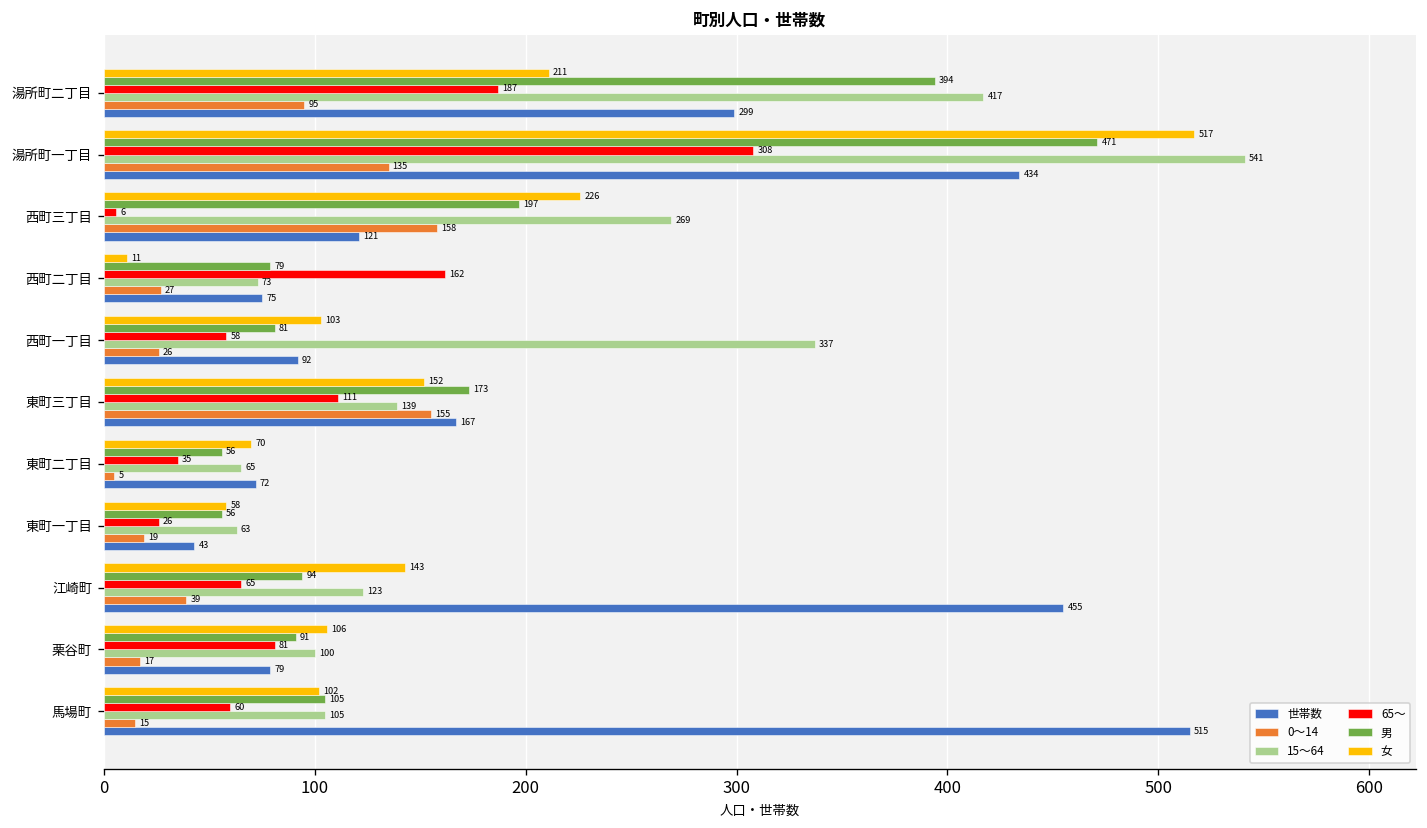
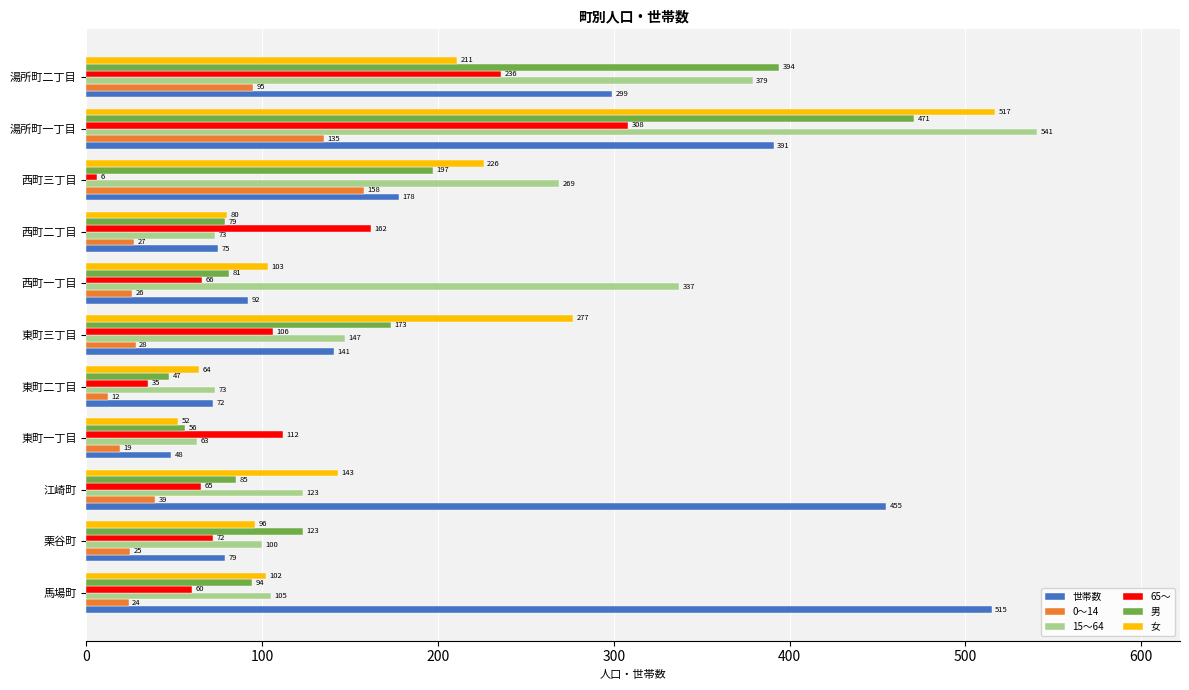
  {
    "世帯数": {
      "湯所町二丁目": 299,
-     "湯所町一丁目": 434,
-     "西町三丁目": 121,
+     "湯所町一丁目": 391,
+     "西町三丁目": 178,
      "西町二丁目": 75,
      "西町一丁目": 92,
-     "東町三丁目": 167,
+     "東町三丁目": 141,
      "東町二丁目": 72,
-     "東町一丁目": 43,
+     "東町一丁目": 48,
      "江崎町": 455,
      "栗谷町": 79,
      "馬場町": 515
    },
    "0～14": {
      "湯所町二丁目": 95,
      "湯所町一丁目": 135,
      "西町三丁目": 158,
      "西町二丁目": 27,
      "西町一丁目": 26,
-     "東町三丁目": 155,
-     "東町二丁目": 5,
+     "東町三丁目": 28,
+     "東町二丁目": 12,
      "東町一丁目": 19,
      "江崎町": 39,
-     "栗谷町": 17,
-     "馬場町": 15
+     "栗谷町": 25,
+     "馬場町": 24
    },
    "15～64": {
-     "湯所町二丁目": 417,
+     "湯所町二丁目": 379,
      "湯所町一丁目": 541,
      "西町三丁目": 269,
      "西町二丁目": 73,
      "西町一丁目": 337,
-     "東町三丁目": 139,
-     "東町二丁目": 65,
+     "東町三丁目": 147,
+     "東町二丁目": 73,
      "東町一丁目": 63,
      "江崎町": 123,
      "栗谷町": 100,
      "馬場町": 105
    },
    "65～": {
-     "湯所町二丁目": 187,
+     "湯所町二丁目": 236,
      "湯所町一丁目": 308,
      "西町三丁目": 6,
      "西町二丁目": 162,
-     "西町一丁目": 58,
-     "東町三丁目": 111,
+     "西町一丁目": 66,
+     "東町三丁目": 106,
      "東町二丁目": 35,
-     "東町一丁目": 26,
+     "東町一丁目": 112,
      "江崎町": 65,
-     "栗谷町": 81,
+     "栗谷町": 72,
      "馬場町": 60
    },
    "男": {
      "湯所町二丁目": 394,
      "湯所町一丁目": 471,
      "西町三丁目": 197,
      "西町二丁目": 79,
      "西町一丁目": 81,
      "東町三丁目": 173,
-     "東町二丁目": 56,
+     "東町二丁目": 47,
      "東町一丁目": 56,
-     "江崎町": 94,
-     "栗谷町": 91,
-     "馬場町": 105
+     "江崎町": 85,
+     "栗谷町": 123,
+     "馬場町": 94
    },
    "女": {
      "湯所町二丁目": 211,
      "湯所町一丁目": 517,
      "西町三丁目": 226,
-     "西町二丁目": 11,
+     "西町二丁目": 80,
      "西町一丁目": 103,
-     "東町三丁目": 152,
-     "東町二丁目": 70,
-     "東町一丁目": 58,
+     "東町三丁目": 277,
+     "東町二丁目": 64,
+     "東町一丁目": 52,
      "江崎町": 143,
-     "栗谷町": 106,
+     "栗谷町": 96,
      "馬場町": 102
    }
  }
